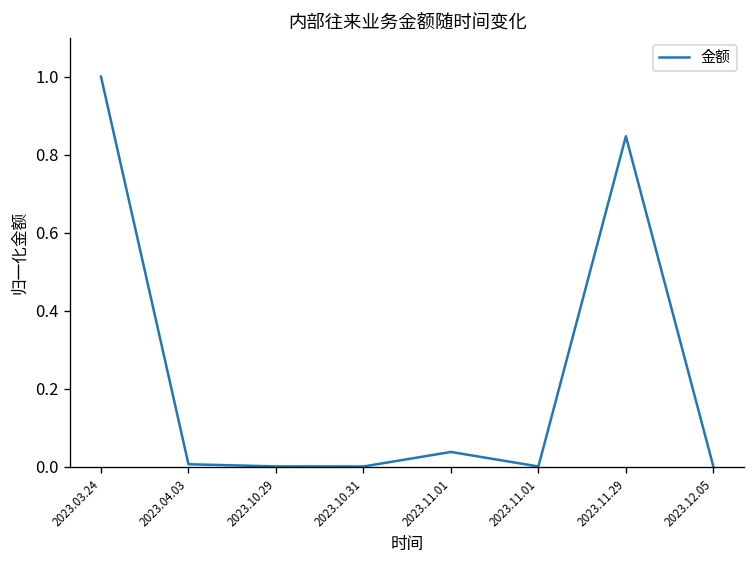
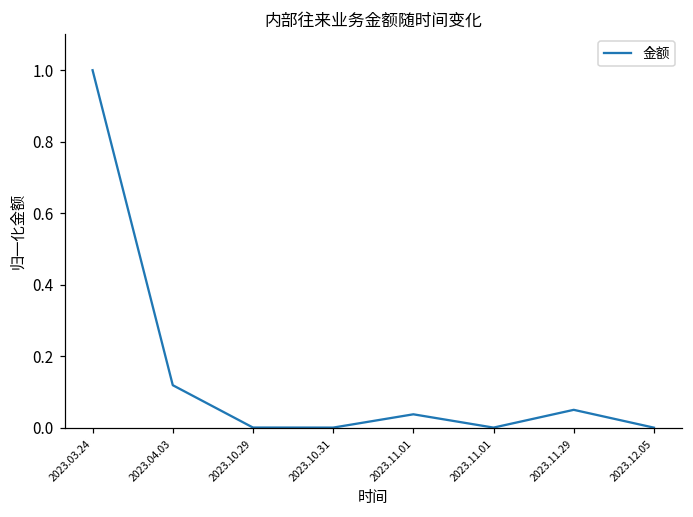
  {
    "2023.03.24": 1.00,
-   "2023.04.03": 0.01,
+   "2023.04.03": 0.12,
    "2023.10.29": 0.00,
    "2023.10.31": 0.00,
-   "2023.11.29": 0.85,
+   "2023.11.29": 0.05,
    "2023.12.05": 0.00
  }
